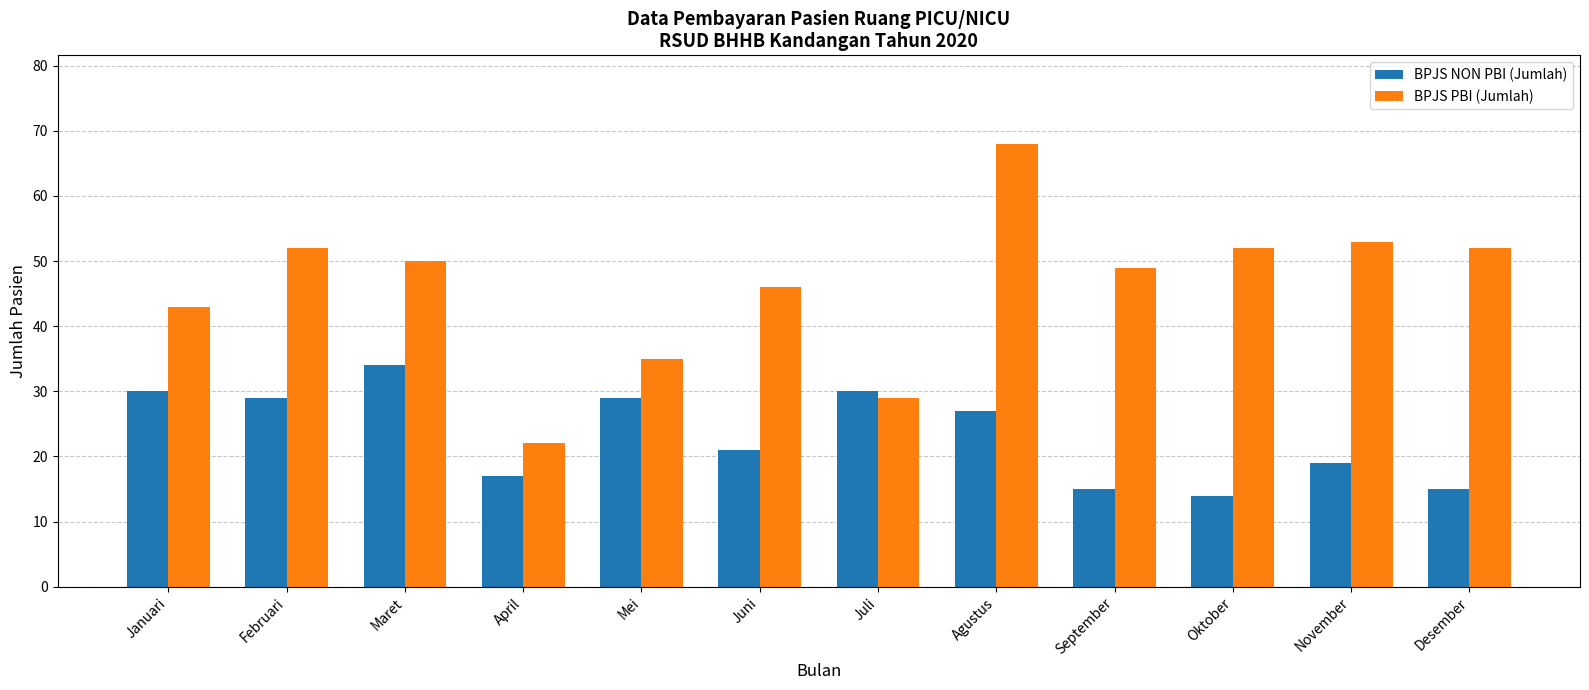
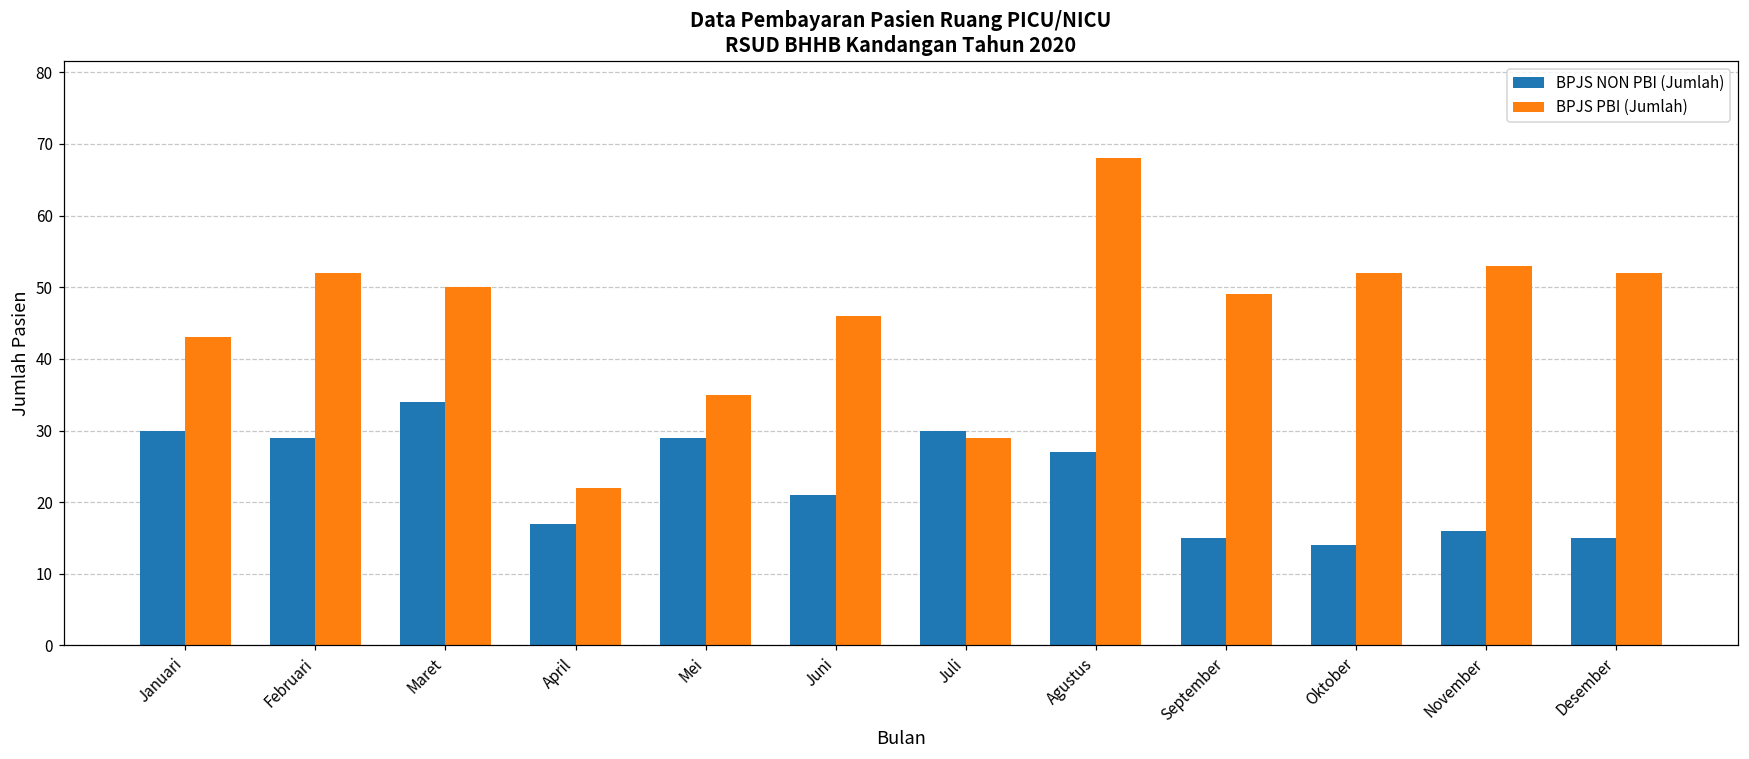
  {
    "BPJS NON PBI (Jumlah)": {
      "Januari": 30,
      "Februari": 29,
      "Maret": 34,
      "April": 17,
      "Mei": 29,
      "Juni": 21,
      "Juli": 30,
      "Agustus": 27,
      "September": 15,
      "Oktober": 14,
-     "November": 19,
+     "November": 16,
      "Desember": 15
    },
    "BPJS PBI (Jumlah)": {
      "Januari": 43,
      "Februari": 52,
      "Maret": 50,
      "April": 22,
      "Mei": 35,
      "Juni": 46,
      "Juli": 29,
      "Agustus": 68,
      "September": 49,
      "Oktober": 52,
      "November": 53,
      "Desember": 52
    }
  }
